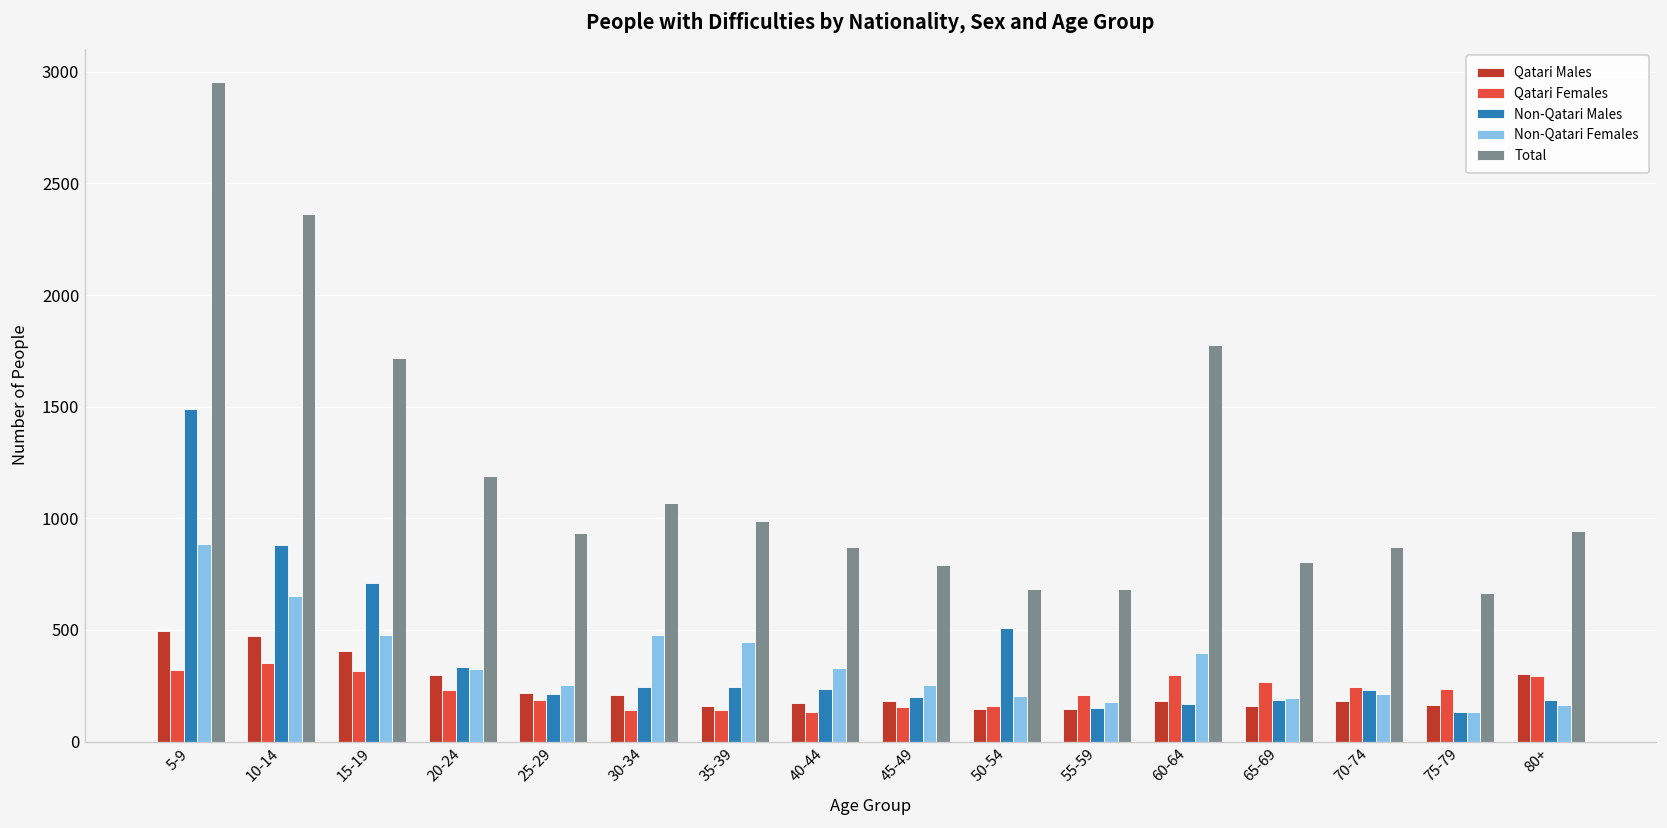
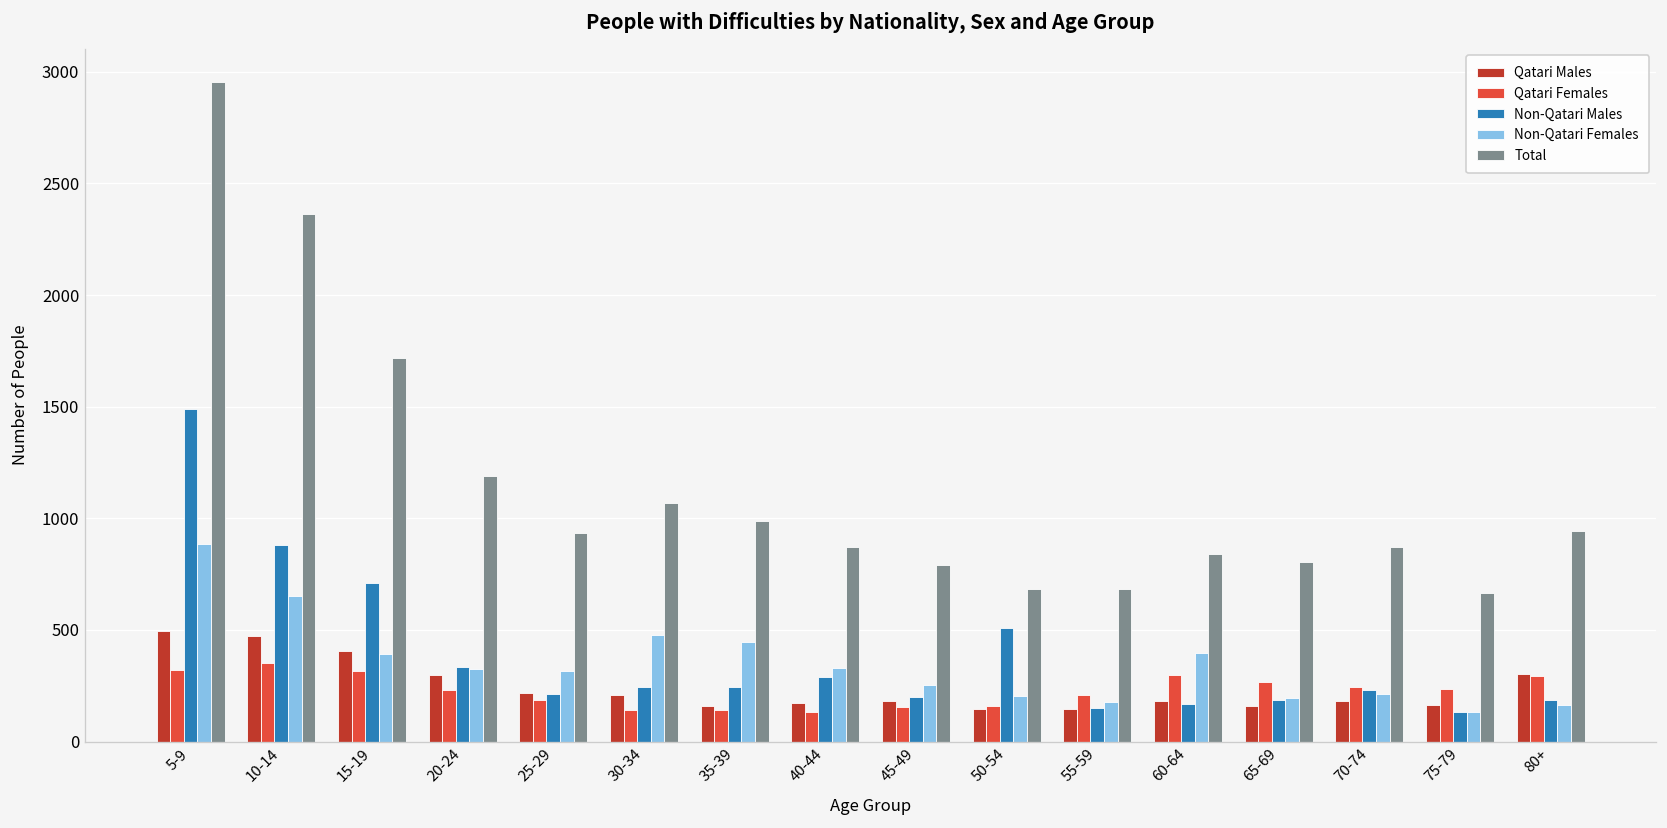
  {
    "Non-Qatari Males": {
      "5-9": 1490,
      "10-14": 880,
      "15-19": 710,
      "20-24": 340,
      "25-29": 220,
      "30-34": 240,
      "35-39": 240,
-     "40-44": 240,
+     "40-44": 290,
      "45-49": 200,
      "50-54": 510,
      "55-59": 150,
      "60-64": 170,
      "65-69": 190,
      "70-74": 230,
      "75-79": 130,
      "80+": 190
    },
    "Non-Qatari Females": {
      "5-9": 890,
      "10-14": 650,
-     "15-19": 480,
+     "15-19": 390,
      "20-24": 320,
-     "25-29": 250,
+     "25-29": 320,
      "30-34": 480,
      "35-39": 450,
      "40-44": 330,
      "45-49": 260,
      "50-54": 210,
      "55-59": 180,
      "60-64": 400,
      "65-69": 190,
      "70-74": 210,
      "75-79": 130,
      "80+": 160
    },
    "Total": {
      "5-9": 2960,
      "10-14": 2360,
      "15-19": 1720,
      "20-24": 1190,
      "25-29": 930,
      "30-34": 1070,
      "35-39": 990,
      "40-44": 870,
      "45-49": 790,
      "50-54": 680,
      "55-59": 680,
-     "60-64": 1770,
+     "60-64": 840,
      "65-69": 800,
      "70-74": 870,
      "75-79": 670,
      "80+": 940
    }
  }
